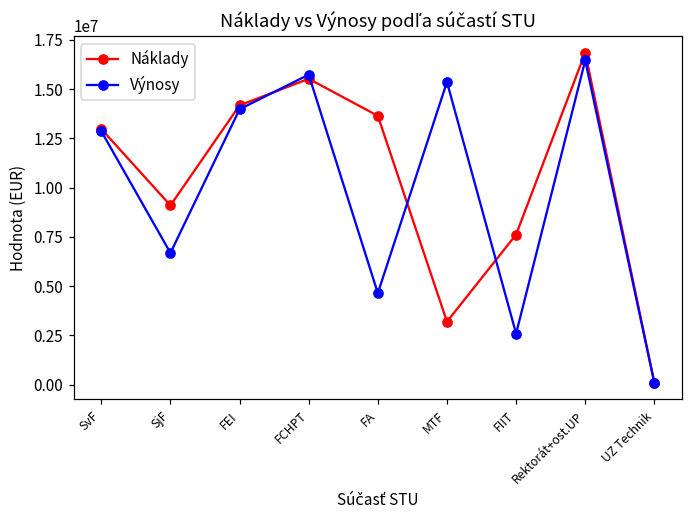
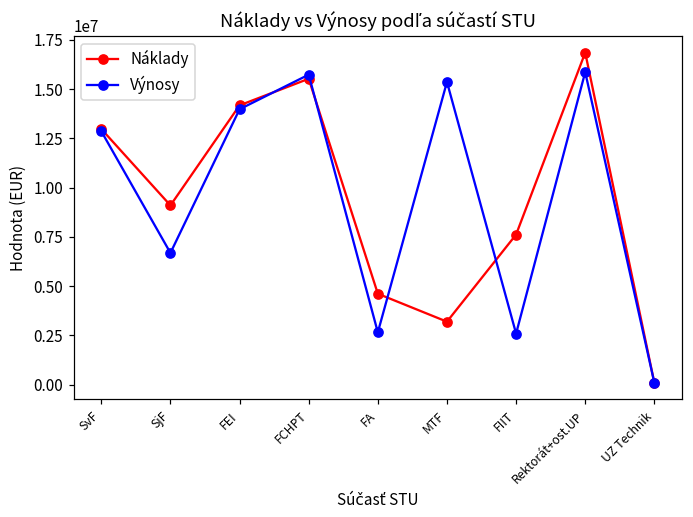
  {
    "Náklady": {
      "SjF": 9100000,
      "FEI": 14200000,
      "FCHPT": 15500000,
-     "FA": 13600000,
+     "FA": 4600000,
      "MTF": 3200000,
      "FIIT": 7600000,
      "Rektorát+ost.UP": 16900000
    },
    "Výnosy": {
      "SjF": 6700000,
      "FEI": 14000000,
      "FCHPT": 15700000,
-     "FA": 4600000,
+     "FA": 2700000,
      "MTF": 15400000,
      "FIIT": 2600000,
-     "Rektorát+ost.UP": 16500000
+     "Rektorát+ost.UP": 15900000
    }
  }
